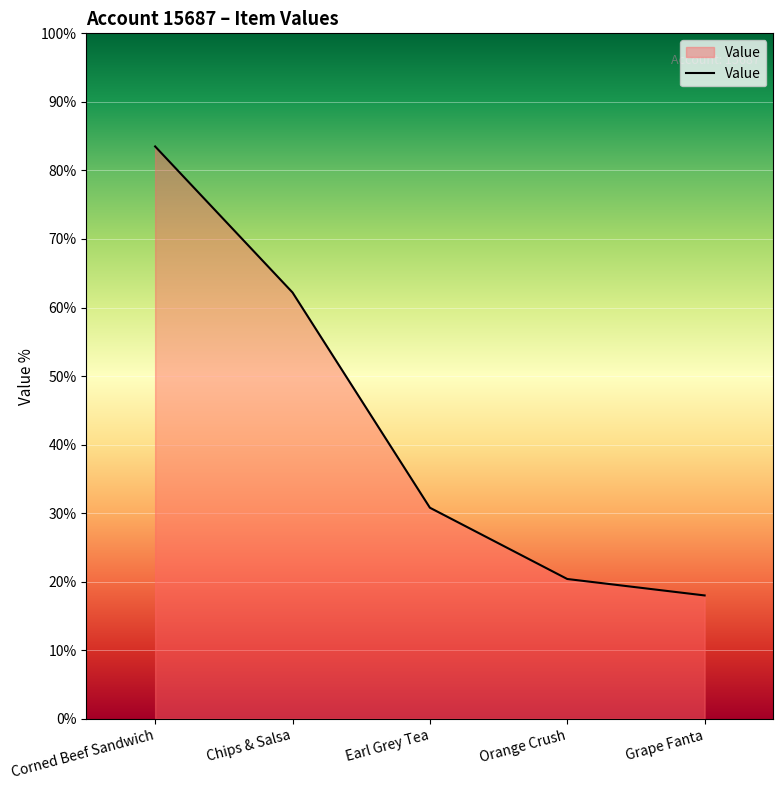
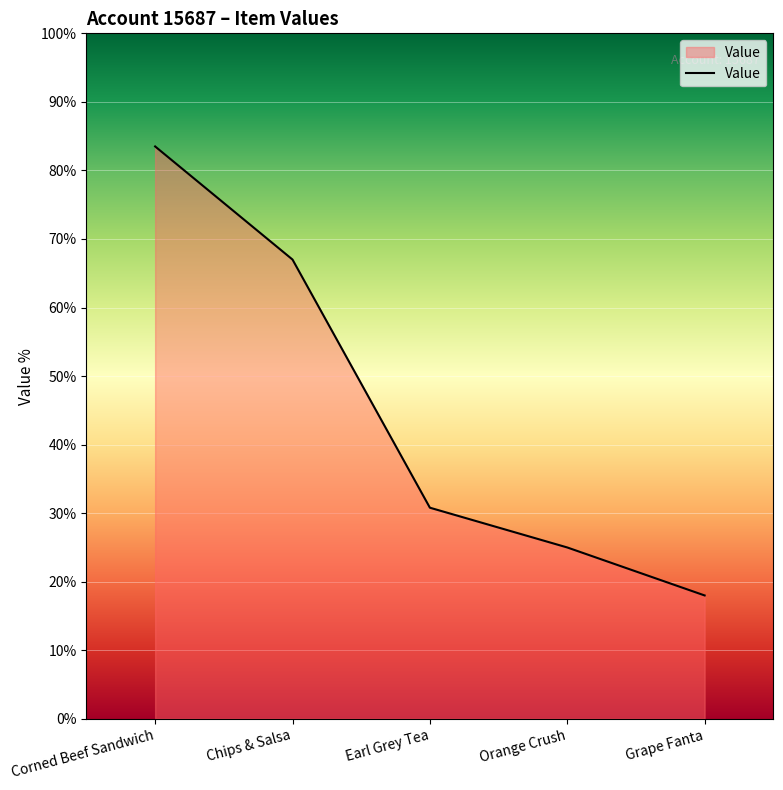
  {
    "Corned Beef Sandwich": "84%",
-   "Chips & Salsa": "62%",
+   "Chips & Salsa": "67%",
    "Earl Grey Tea": "31%",
-   "Orange Crush": "20%",
+   "Orange Crush": "25%",
    "Grape Fanta": "18%"
  }
